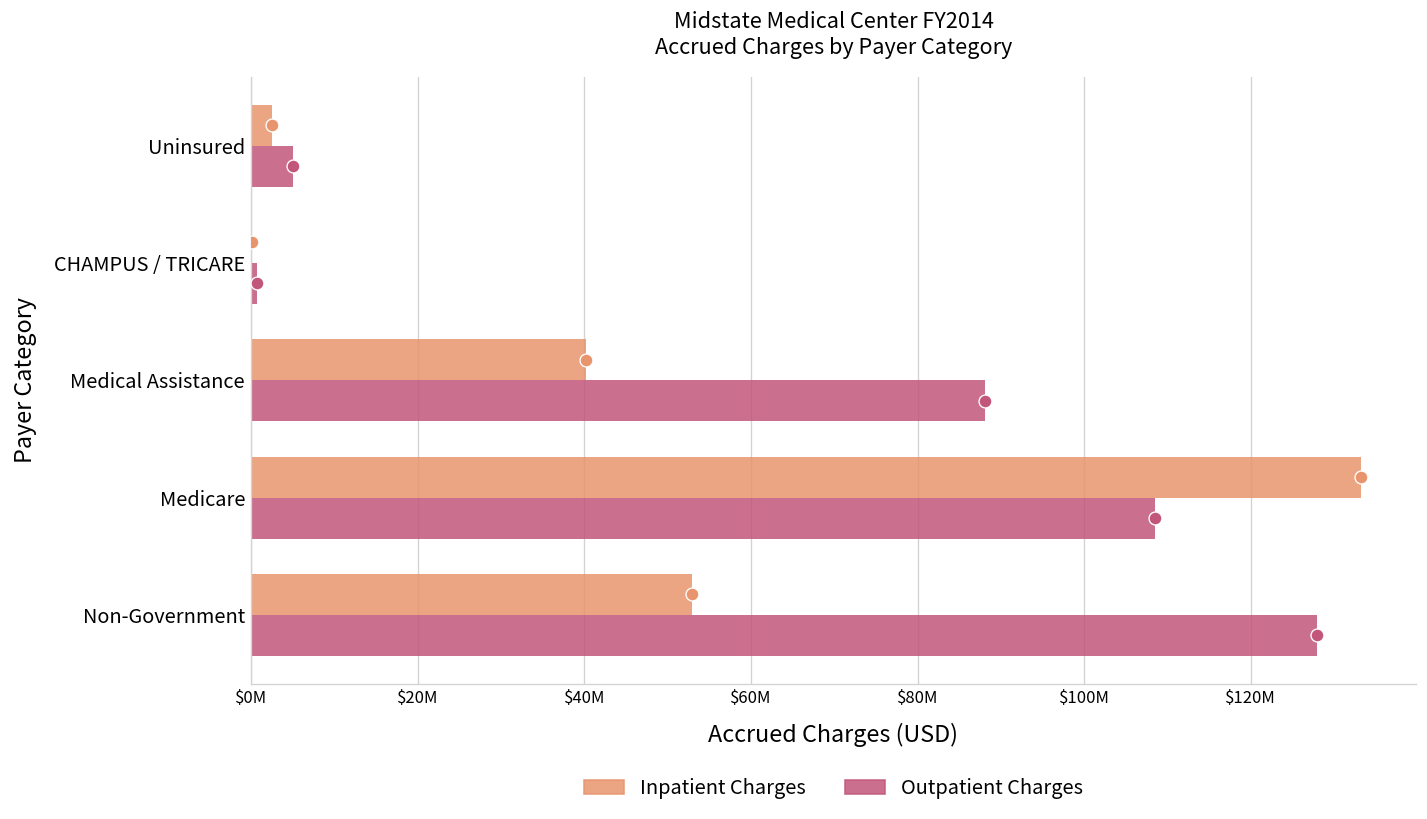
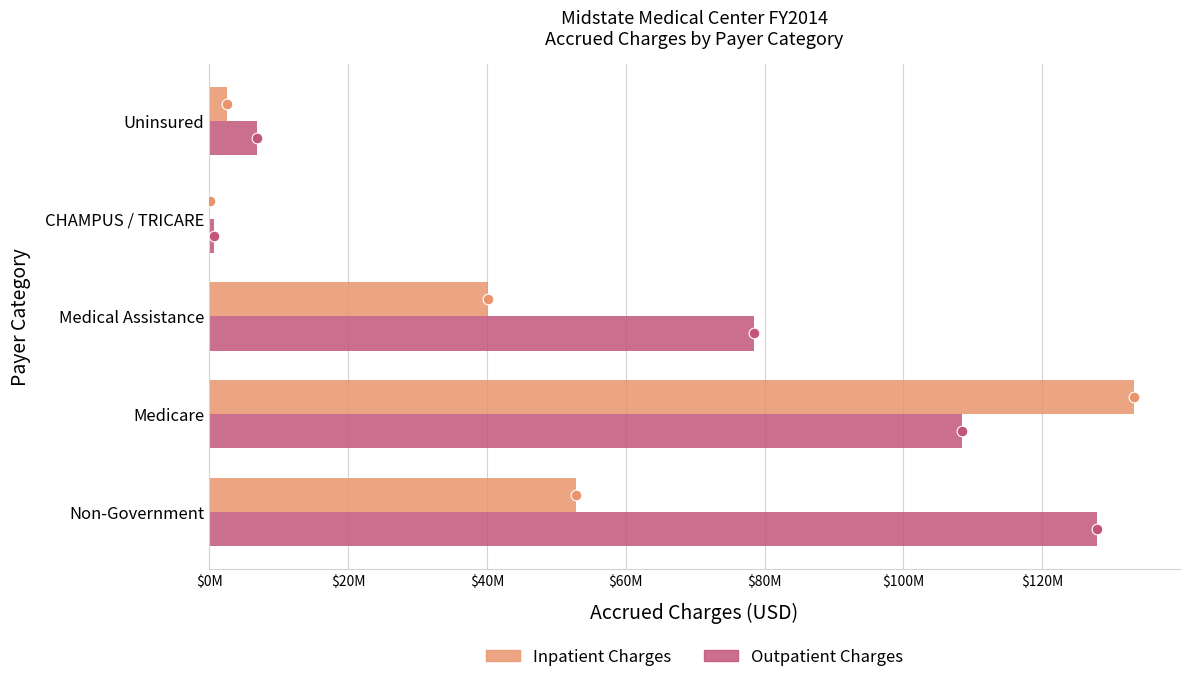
  {
    "Outpatient Charges": {
-     "Uninsured": "$5000000",
+     "Uninsured": "$7000000",
      "CHAMPUS / TRICARE": "$1000000",
-     "Medical Assistance": "$88000000",
+     "Medical Assistance": "$78000000",
      "Medicare": "$108000000",
      "Non-Government": "$128000000"
    }
  }
